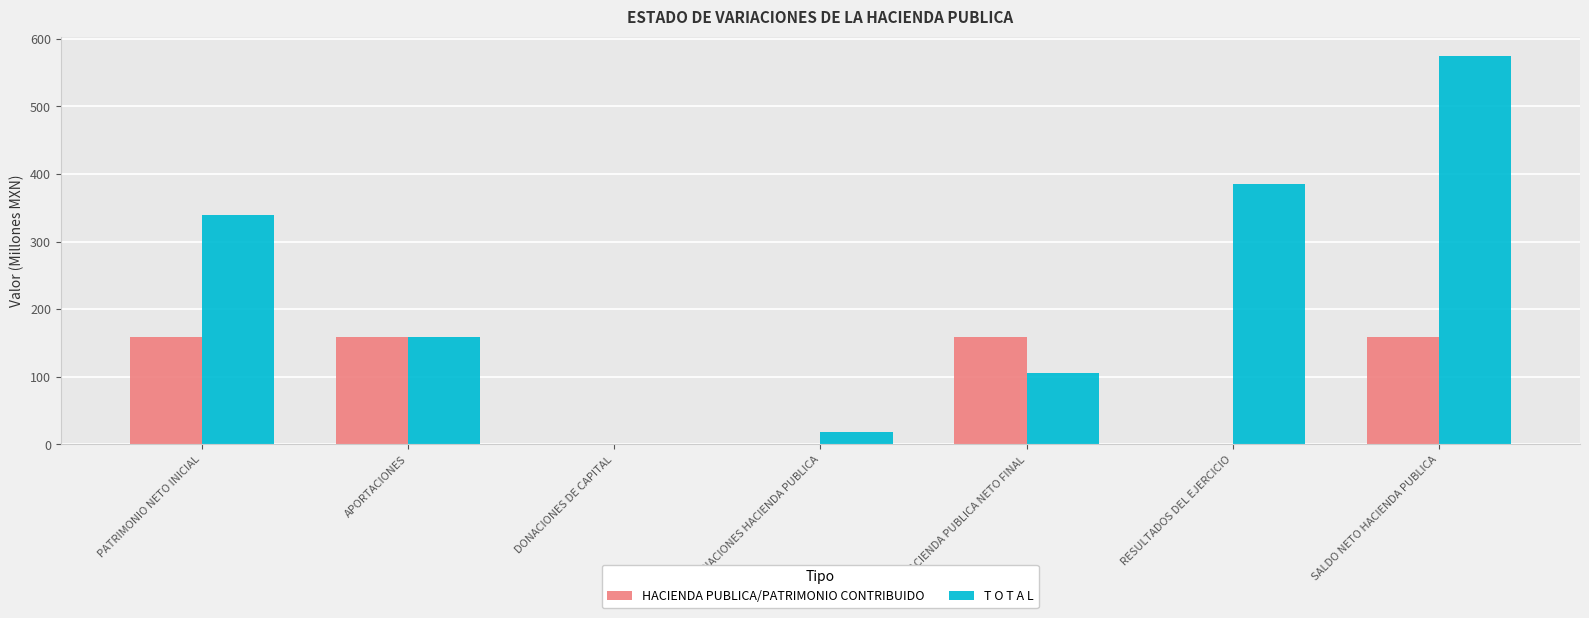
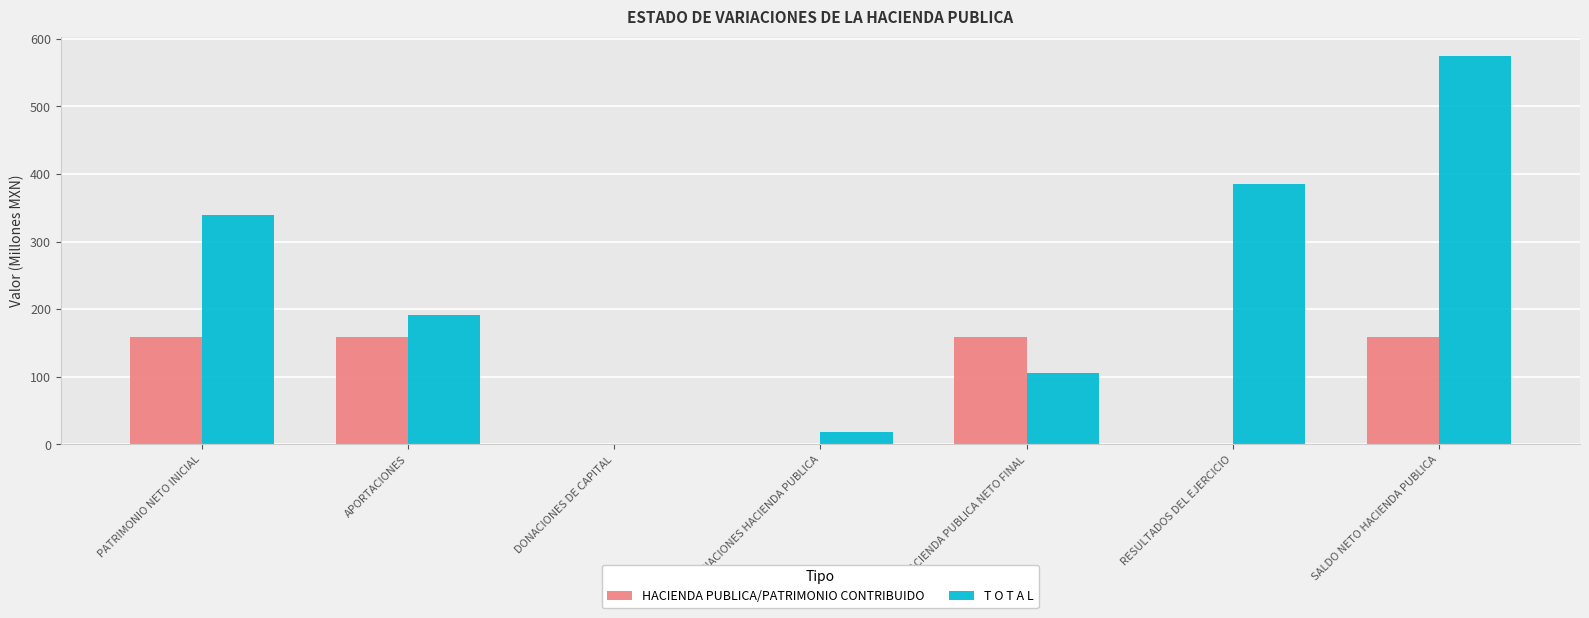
  {
    "HACIENDA PUBLICA/PATRIMONIO CONTRIBUIDO": {
      "PATRIMONIO NETO INICIAL": 160,
      "APORTACIONES": 160,
      "DONACIONES DE CAPITAL": 0,
      "VARIACIONES HACIENDA PUBLICA": 0,
      "HACIENDA PUBLICA NETO FINAL": 160,
      "RESULTADOS DEL EJERCICIO": 0,
      "SALDO NETO HACIENDA PUBLICA": 160
    },
    "T O T A L": {
      "PATRIMONIO NETO INICIAL": 340,
-     "APORTACIONES": 160,
+     "APORTACIONES": 190,
      "DONACIONES DE CAPITAL": 0,
      "VARIACIONES HACIENDA PUBLICA": 20,
      "HACIENDA PUBLICA NETO FINAL": 110,
      "RESULTADOS DEL EJERCICIO": 380,
      "SALDO NETO HACIENDA PUBLICA": 570
    }
  }
